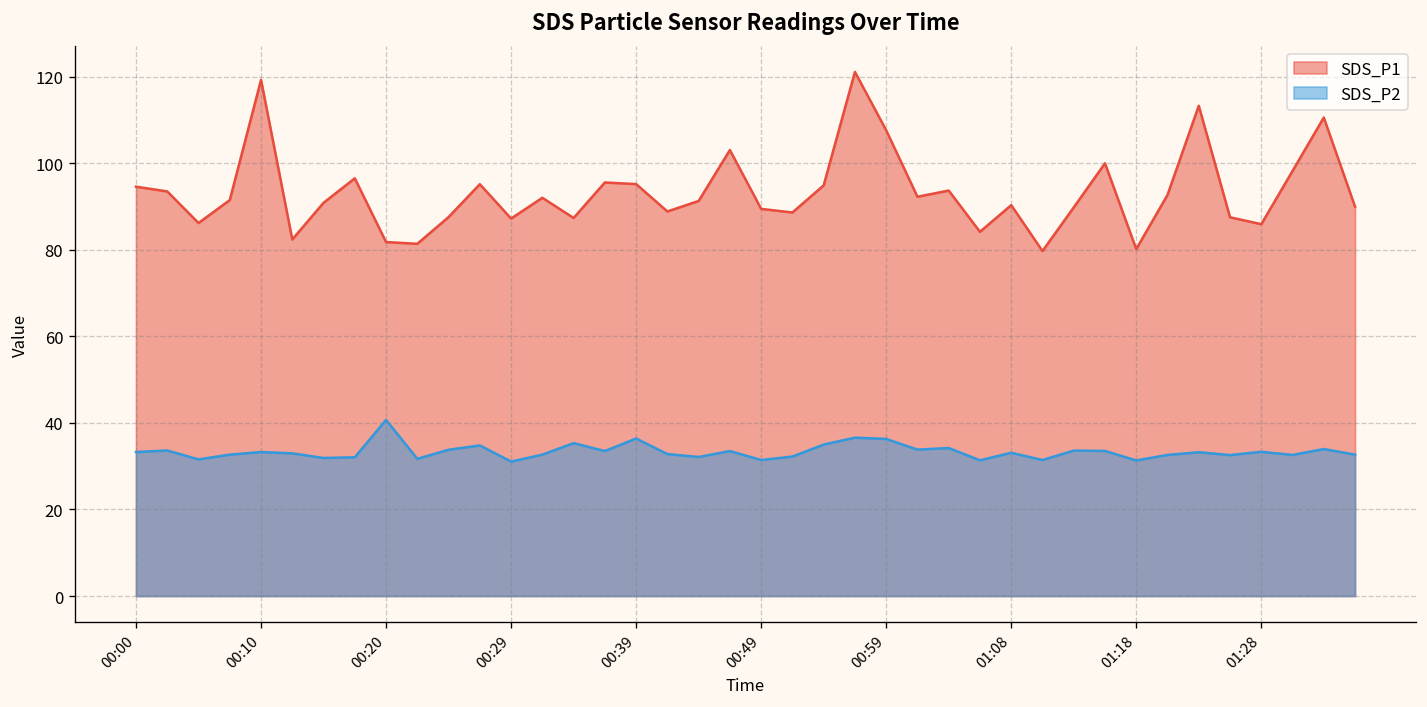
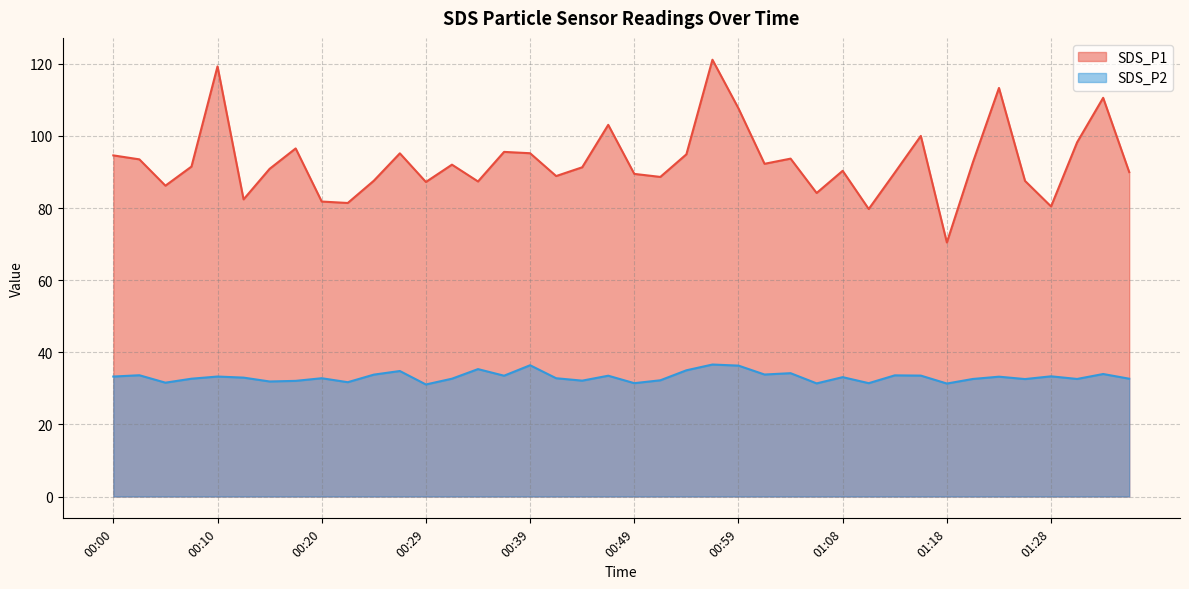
  {
    "SDS_P1": {
      "00:00": 95,
      "00:10": 119,
      "00:20": 82,
      "00:29": 87,
      "00:39": 95,
      "00:49": 89,
      "00:59": 108,
      "01:08": 90,
-     "01:18": 80,
-     "01:28": 86
+     "01:18": 70,
+     "01:28": 80
    },
    "SDS_P2": {
      "00:00": 33,
      "00:10": 33,
-     "00:20": 41,
+     "00:20": 33,
      "00:29": 31,
      "00:39": 36,
      "00:49": 31,
      "00:59": 36,
      "01:08": 33,
      "01:18": 31,
      "01:28": 33
    }
  }
